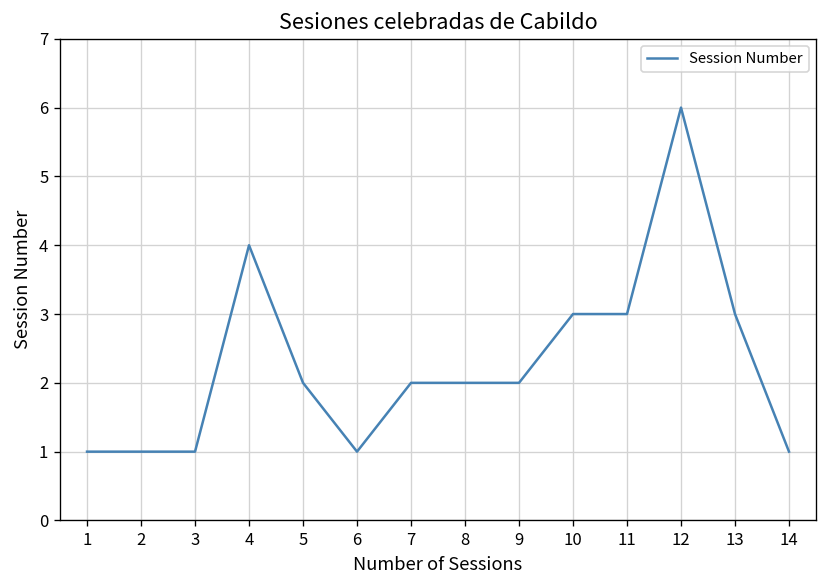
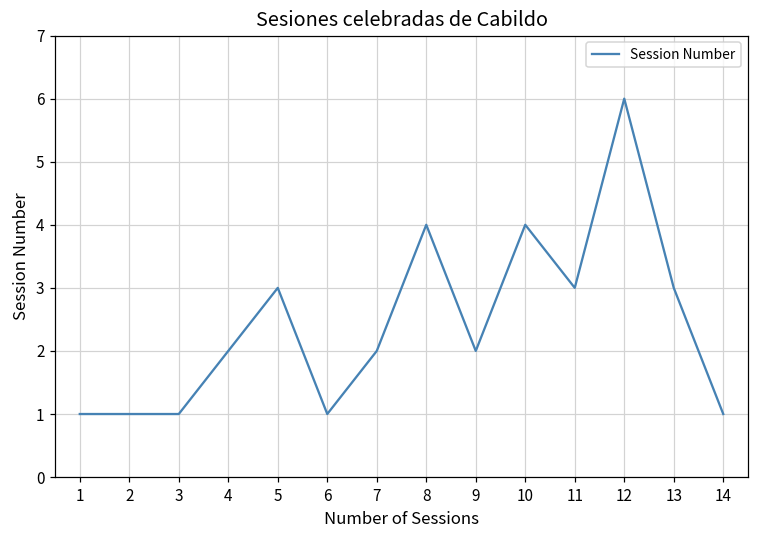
  {
    "1": 1,
    "2": 1,
    "3": 1,
-   "4": 4,
-   "5": 2,
+   "4": 2,
+   "5": 3,
    "6": 1,
    "7": 2,
-   "8": 2,
+   "8": 4,
    "9": 2,
-   "10": 3,
+   "10": 4,
    "11": 3,
    "12": 6,
    "13": 3,
    "14": 1
  }
